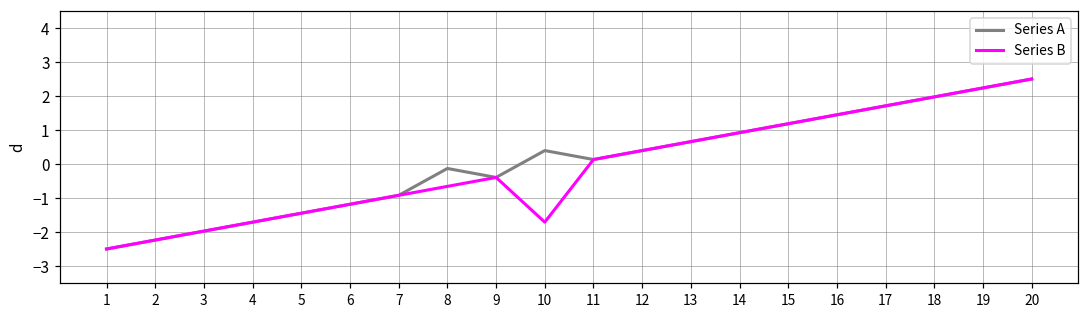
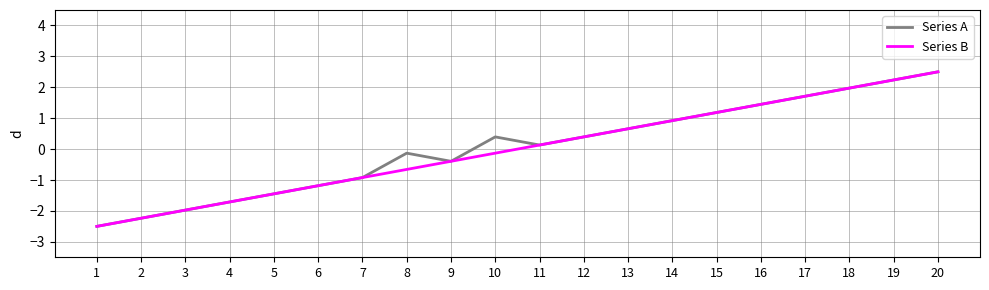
  {
    "Series A": {
      "8": -0.1,
      "10": 0.4
    },
    "Series B": {
      "8": -0.7,
-     "10": -1.7
+     "10": -0.1
    }
  }
